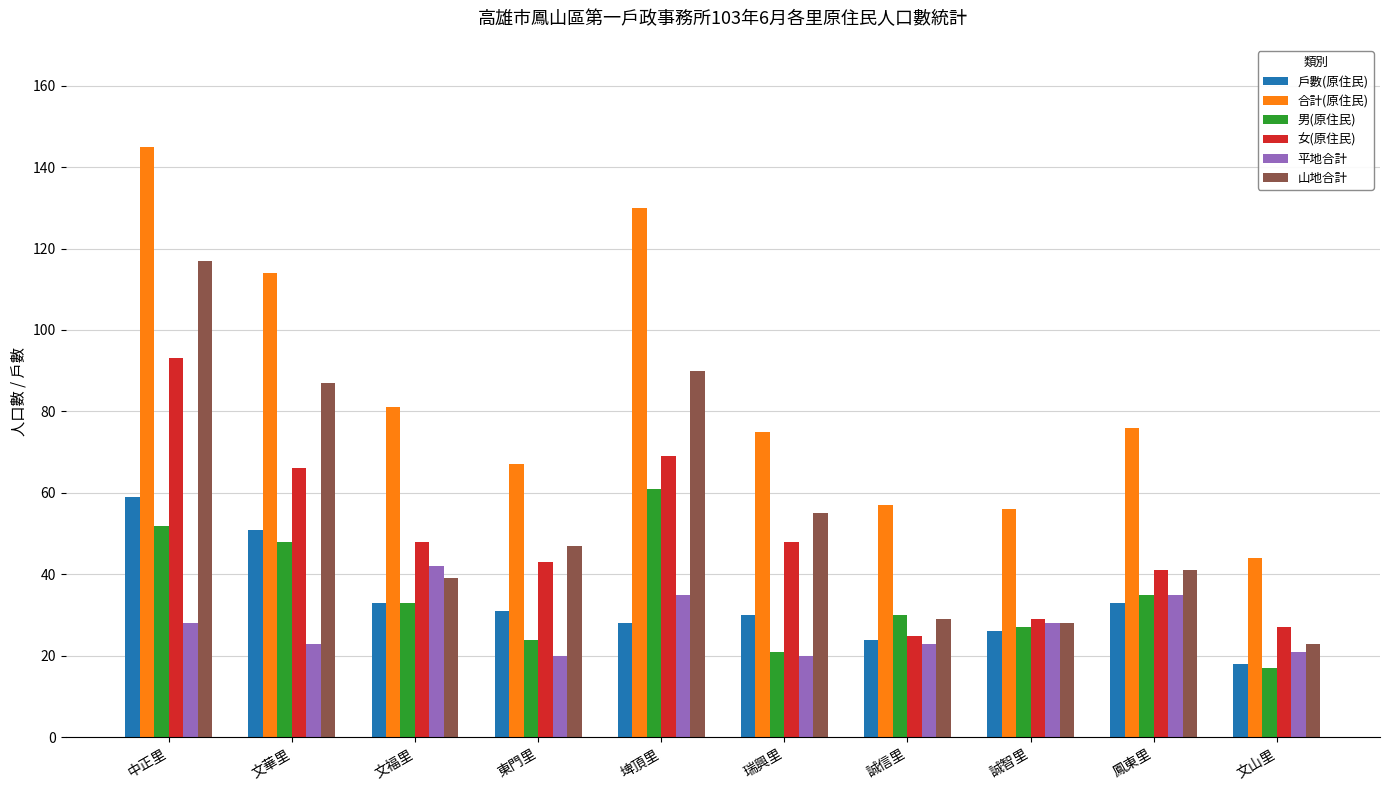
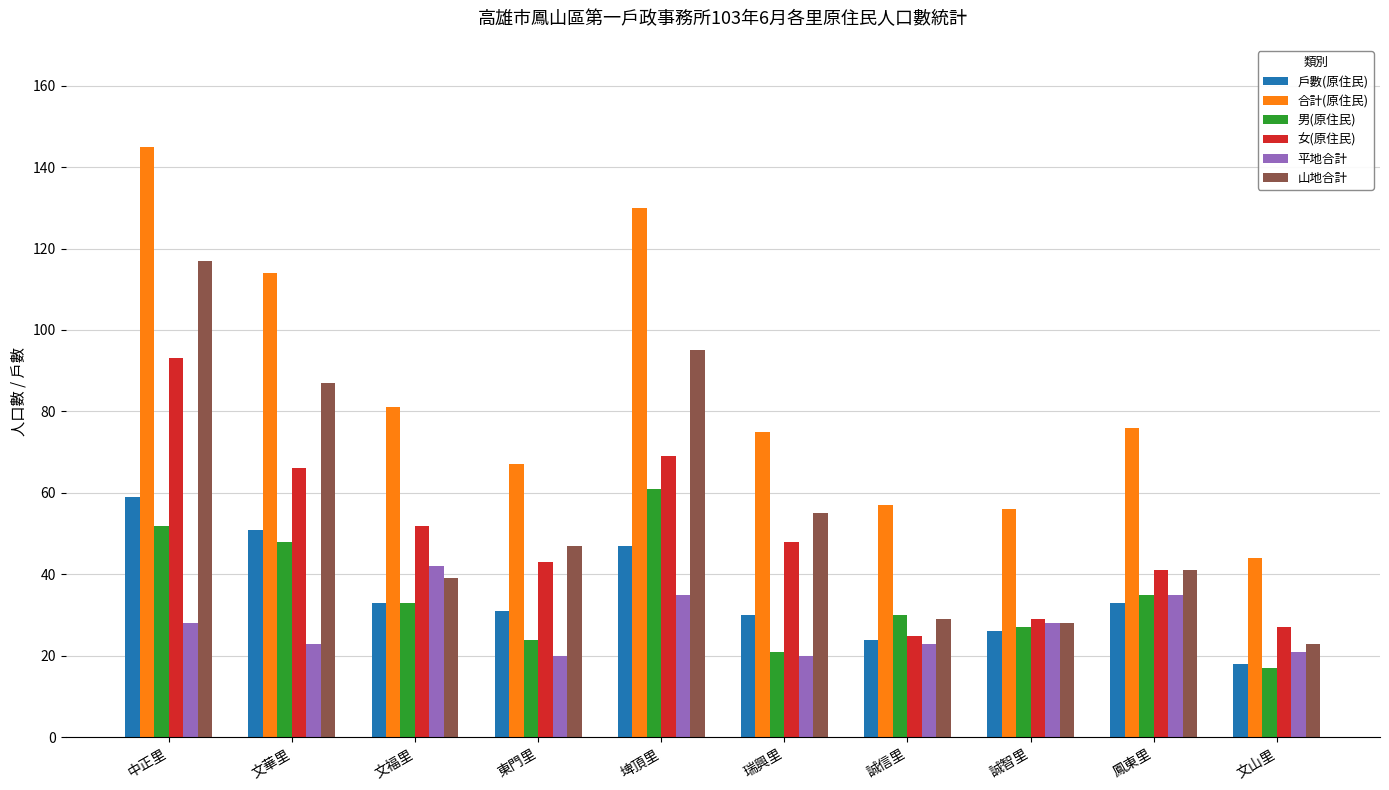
  {
    "戶數(原住民)": {
      "中正里": 59,
      "文華里": 51,
      "文福里": 33,
      "東門里": 31,
-     "埤頂里": 28,
+     "埤頂里": 47,
      "瑞興里": 30,
      "誠信里": 24,
      "誠智里": 26,
      "鳳東里": 33,
      "文山里": 18
    },
    "合計(原住民)": {
      "中正里": 145,
      "文華里": 114,
      "文福里": 81,
      "東門里": 67,
      "埤頂里": 130,
      "瑞興里": 75,
      "誠信里": 57,
      "誠智里": 56,
      "鳳東里": 76,
      "文山里": 44
    },
    "男(原住民)": {
      "中正里": 52,
      "文華里": 48,
      "文福里": 33,
      "東門里": 24,
      "埤頂里": 61,
      "瑞興里": 21,
      "誠信里": 30,
      "誠智里": 27,
      "鳳東里": 35,
      "文山里": 17
    },
    "女(原住民)": {
      "中正里": 93,
      "文華里": 66,
-     "文福里": 48,
+     "文福里": 52,
      "東門里": 43,
      "埤頂里": 69,
      "瑞興里": 48,
      "誠信里": 25,
      "誠智里": 29,
      "鳳東里": 41,
      "文山里": 27
    },
    "平地合計": {
      "中正里": 28,
      "文華里": 23,
      "文福里": 42,
      "東門里": 20,
      "埤頂里": 35,
      "瑞興里": 20,
      "誠信里": 23,
      "誠智里": 28,
      "鳳東里": 35,
      "文山里": 21
    },
    "山地合計": {
      "中正里": 117,
      "文華里": 87,
      "文福里": 39,
      "東門里": 47,
-     "埤頂里": 90,
+     "埤頂里": 95,
      "瑞興里": 55,
      "誠信里": 29,
      "誠智里": 28,
      "鳳東里": 41,
      "文山里": 23
    }
  }
